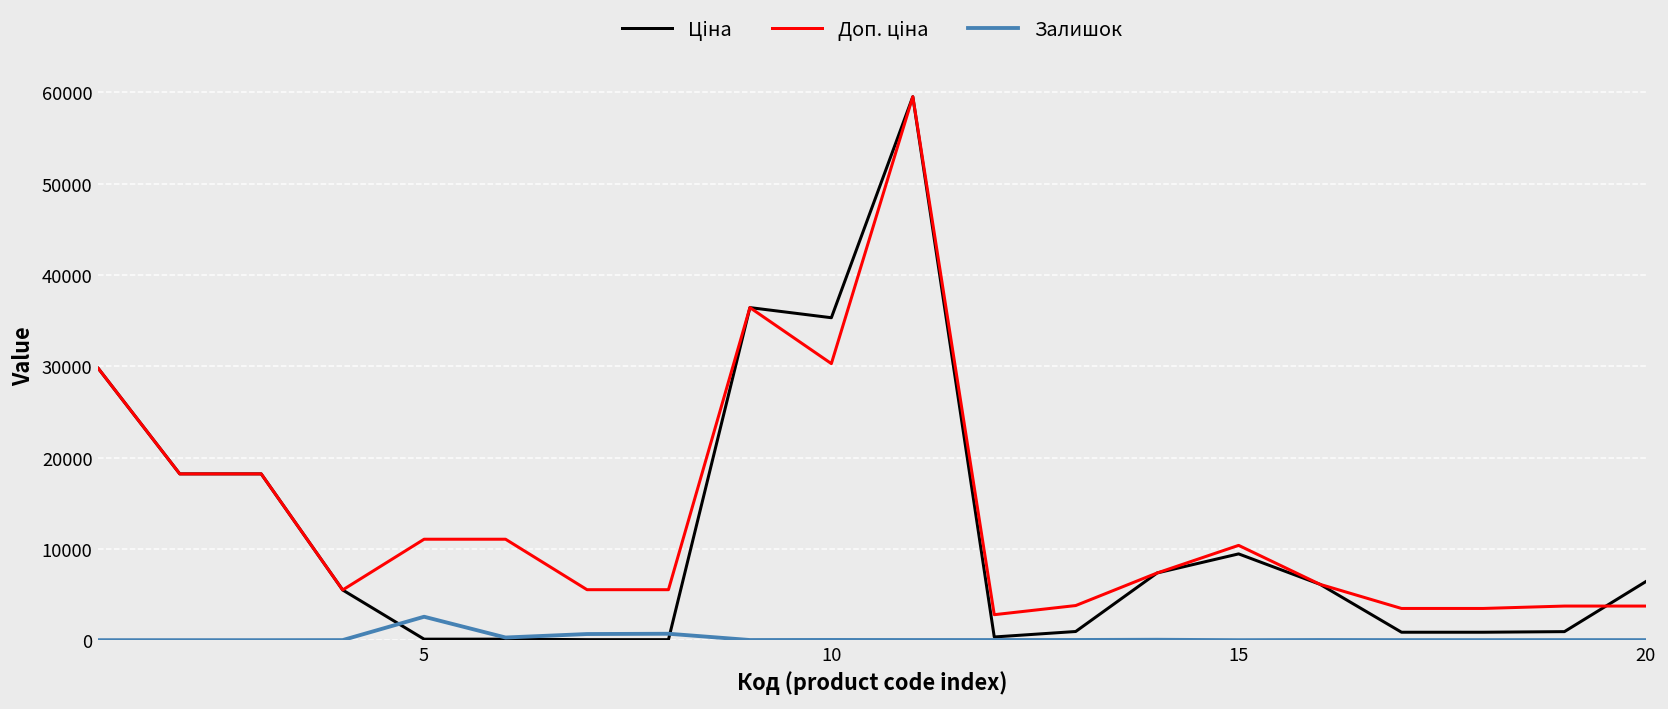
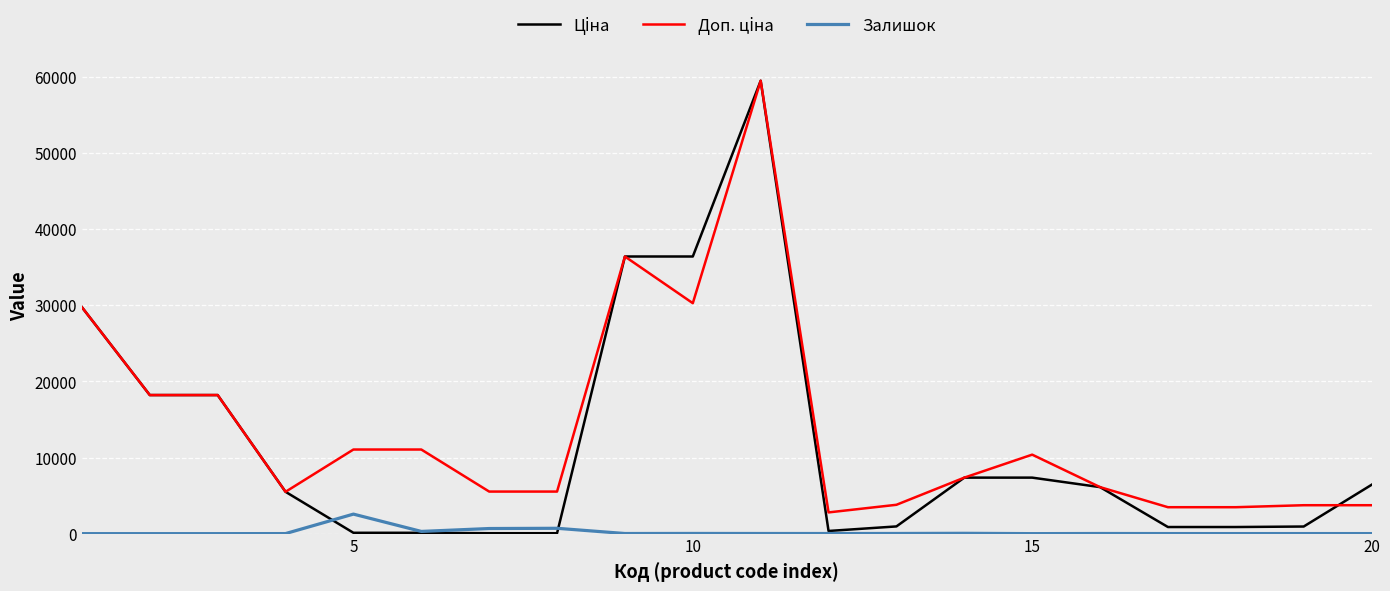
  {
    "Ціна": {
      "5": 0,
-     "10": 35000,
-     "15": 9000,
+     "10": 36000,
+     "15": 7000,
      "20": 6000
    },
    "Доп. ціна": {
      "5": 11000,
      "10": 30000,
      "15": 10000,
      "20": 4000
    },
    "Залишок": {
      "5": 3000,
      "10": 0,
      "15": 0,
      "20": 0
    }
  }
